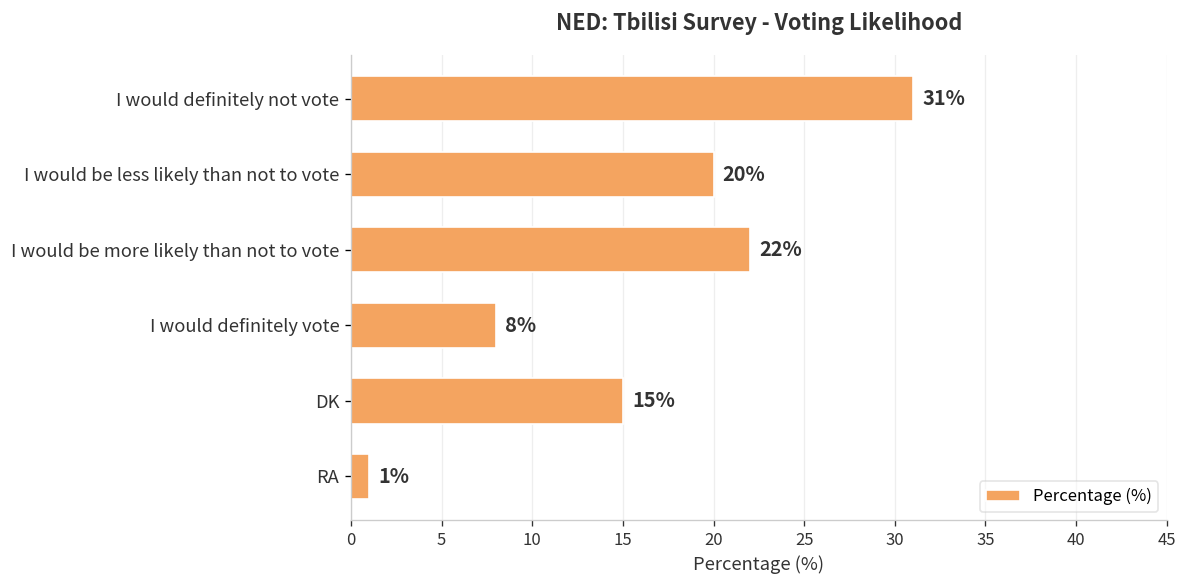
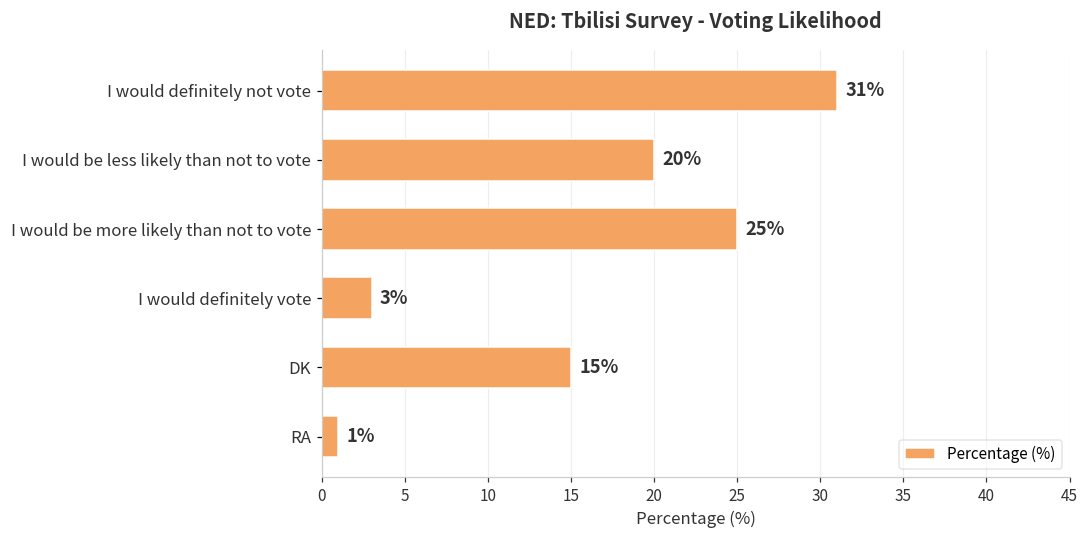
  {
    "I would definitely not vote": "31%",
    "I would be less likely than not to vote": "20%",
-   "I would be more likely than not to vote": "22%",
-   "I would definitely vote": "8%",
+   "I would be more likely than not to vote": "25%",
+   "I would definitely vote": "3%",
    "DK": "15%",
    "RA": "1%"
  }
